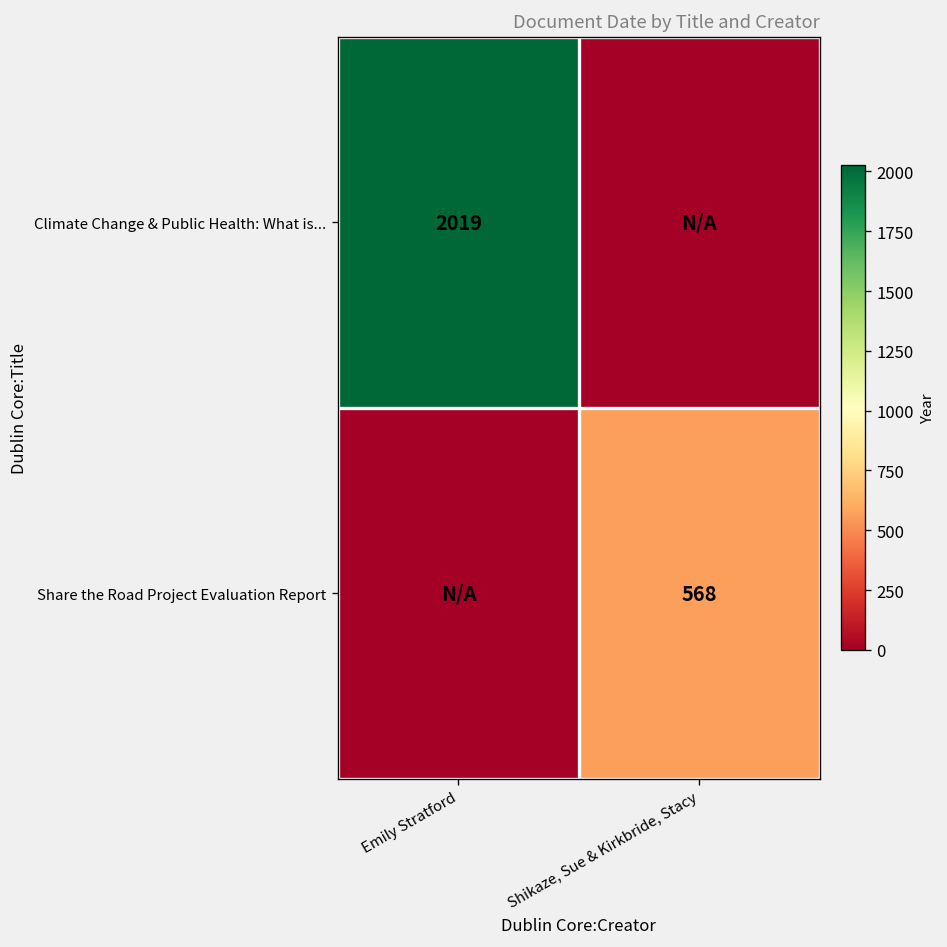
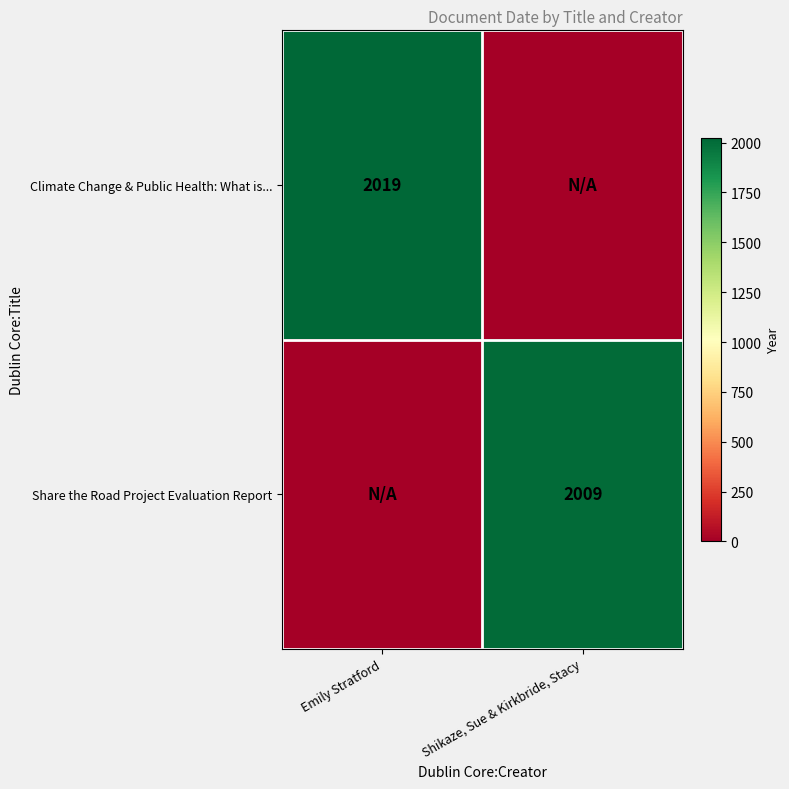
  {
    "Climate Change & Public Health: What is...": {
      "Emily Stratford": 2019
    },
    "Share the Road Project Evaluation Report": {
-     "Shikaze, Sue & Kirkbride, Stacy": 568
+     "Shikaze, Sue & Kirkbride, Stacy": 2009
    }
  }
